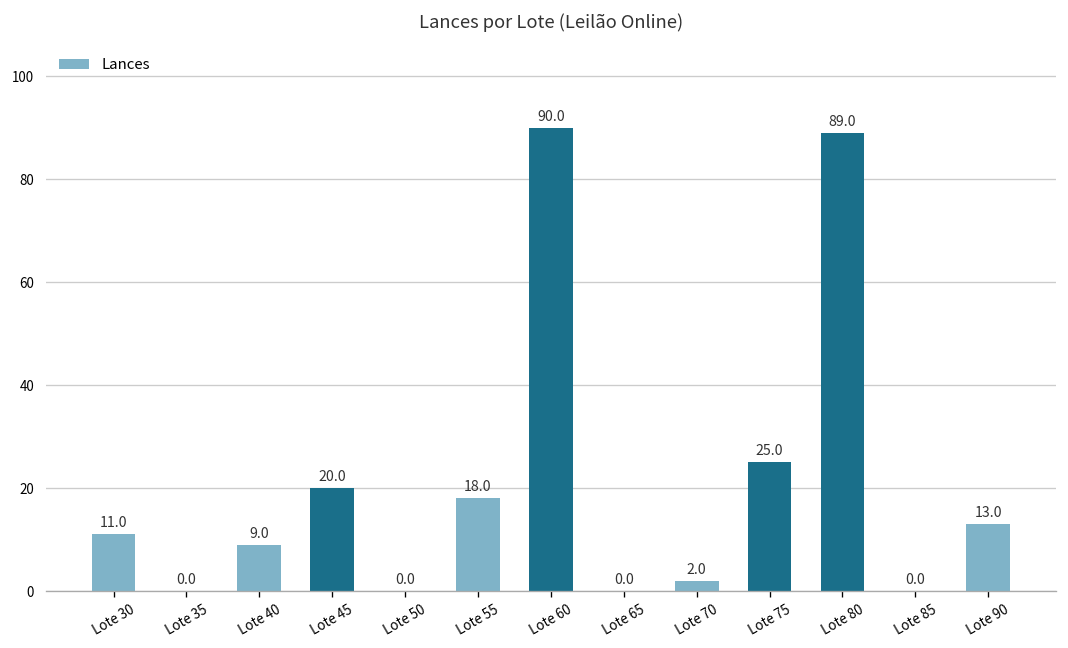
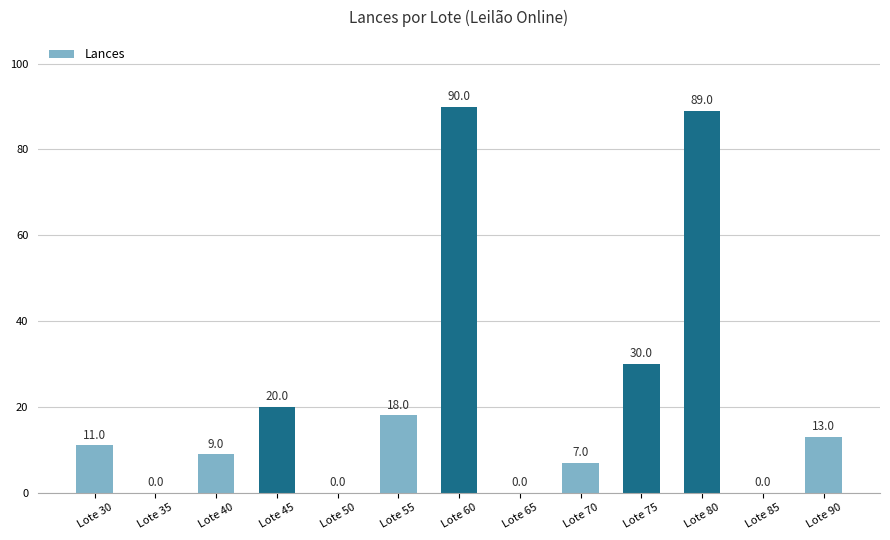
  {
    "Lote 30": 11.0,
    "Lote 35": 0.0,
    "Lote 40": 9.0,
    "Lote 45": 20.0,
    "Lote 50": 0.0,
    "Lote 55": 18.0,
    "Lote 60": 90.0,
    "Lote 65": 0.0,
-   "Lote 70": 2.0,
-   "Lote 75": 25.0,
+   "Lote 70": 7.0,
+   "Lote 75": 30.0,
    "Lote 80": 89.0,
    "Lote 85": 0.0,
    "Lote 90": 13.0
  }
